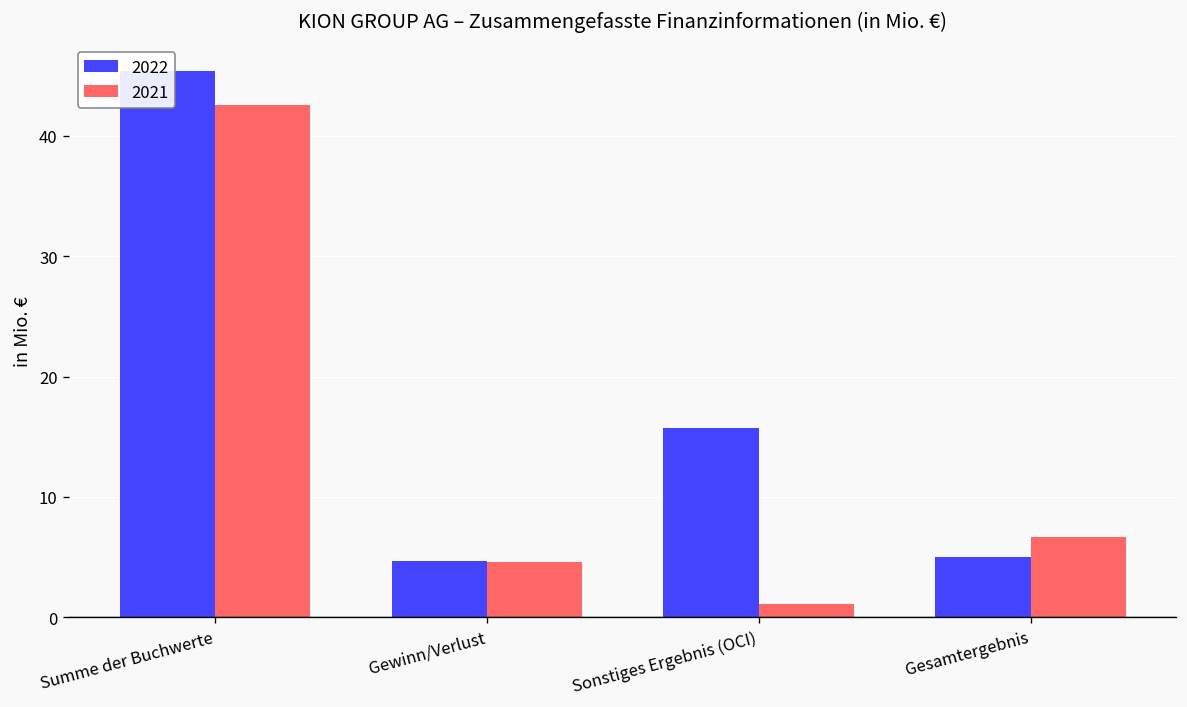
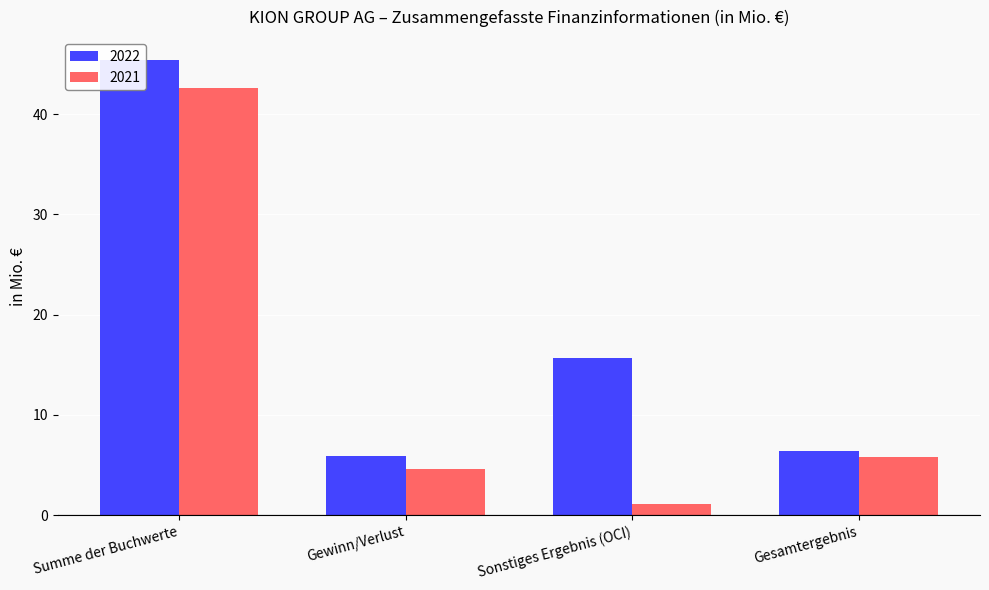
  {
    "2022": {
-     "Gewinn/Verlust": 4.7,
+     "Gewinn/Verlust": 5.9,
      "Sonstiges Ergebnis (OCI)": 15.7,
-     "Gesamtergebnis": 5.0
+     "Gesamtergebnis": 6.4
    },
    "2021": {
      "Summe der Buchwerte": 42.6,
      "Gewinn/Verlust": 4.6,
      "Sonstiges Ergebnis (OCI)": 1.1,
-     "Gesamtergebnis": 6.7
+     "Gesamtergebnis": 5.8
    }
  }
